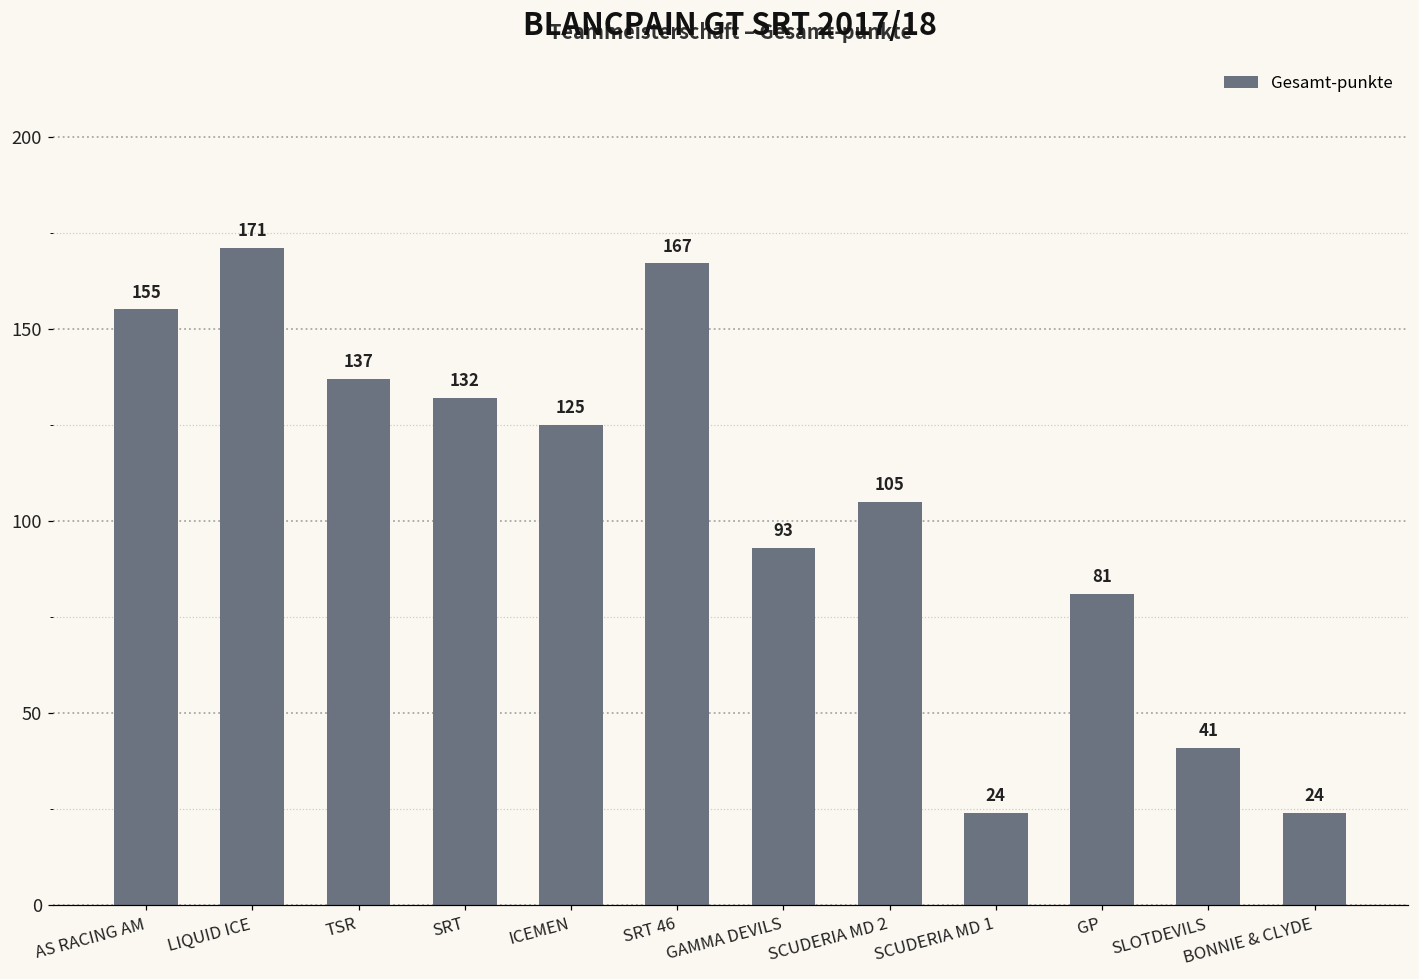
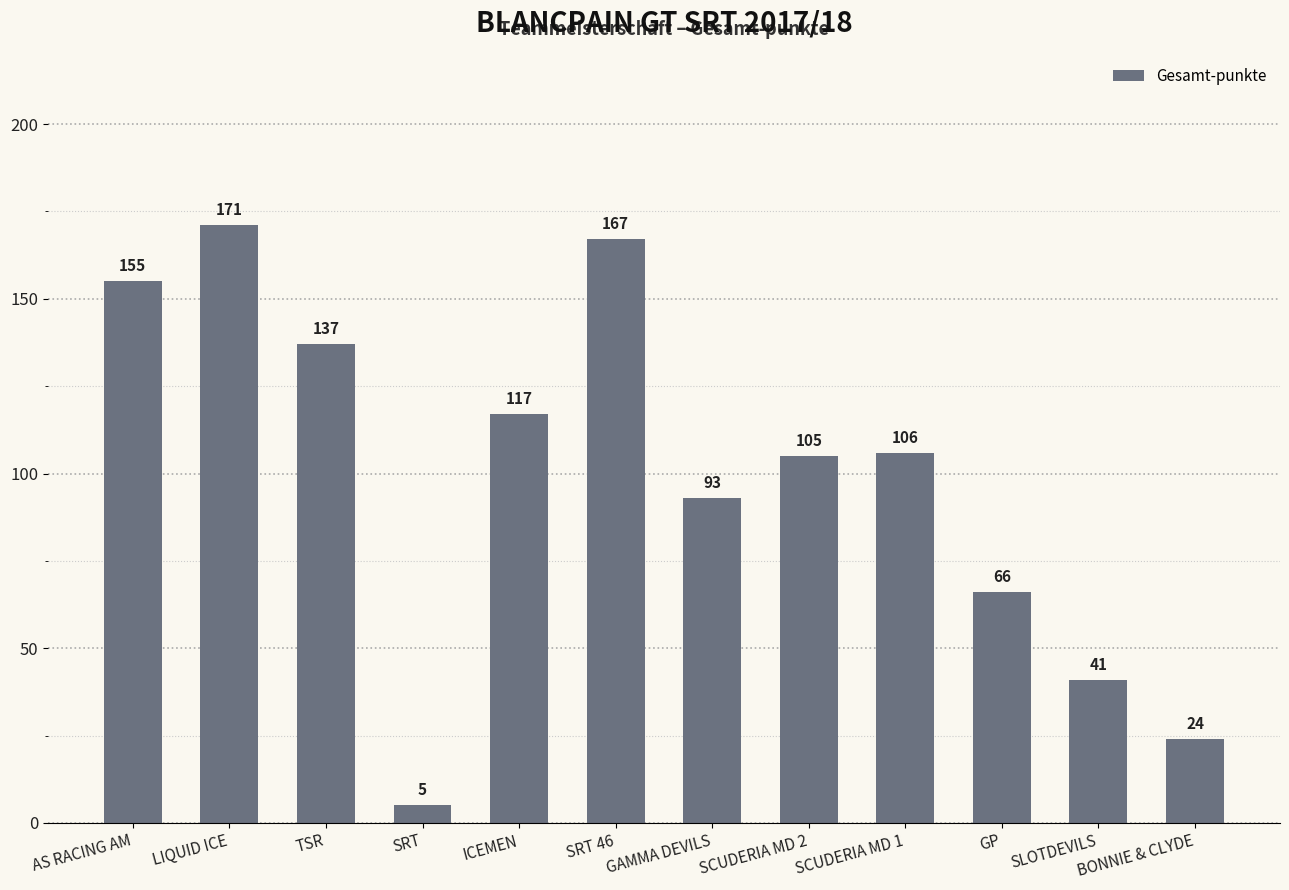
  {
    "AS RACING AM": 155,
    "LIQUID ICE": 171,
    "TSR": 137,
-   "SRT": 132,
-   "ICEMEN": 125,
+   "SRT": 5,
+   "ICEMEN": 117,
    "SRT 46": 167,
    "GAMMA DEVILS": 93,
    "SCUDERIA MD 2": 105,
-   "SCUDERIA MD 1": 24,
-   "GP": 81,
+   "SCUDERIA MD 1": 106,
+   "GP": 66,
    "SLOTDEVILS": 41,
    "BONNIE & CLYDE": 24
  }
